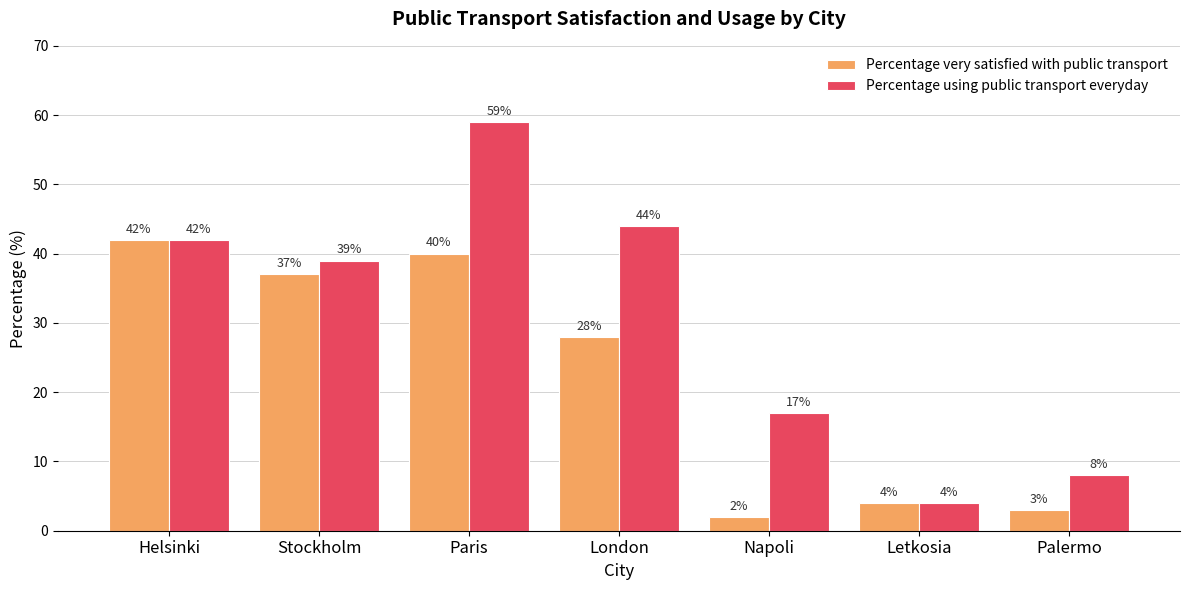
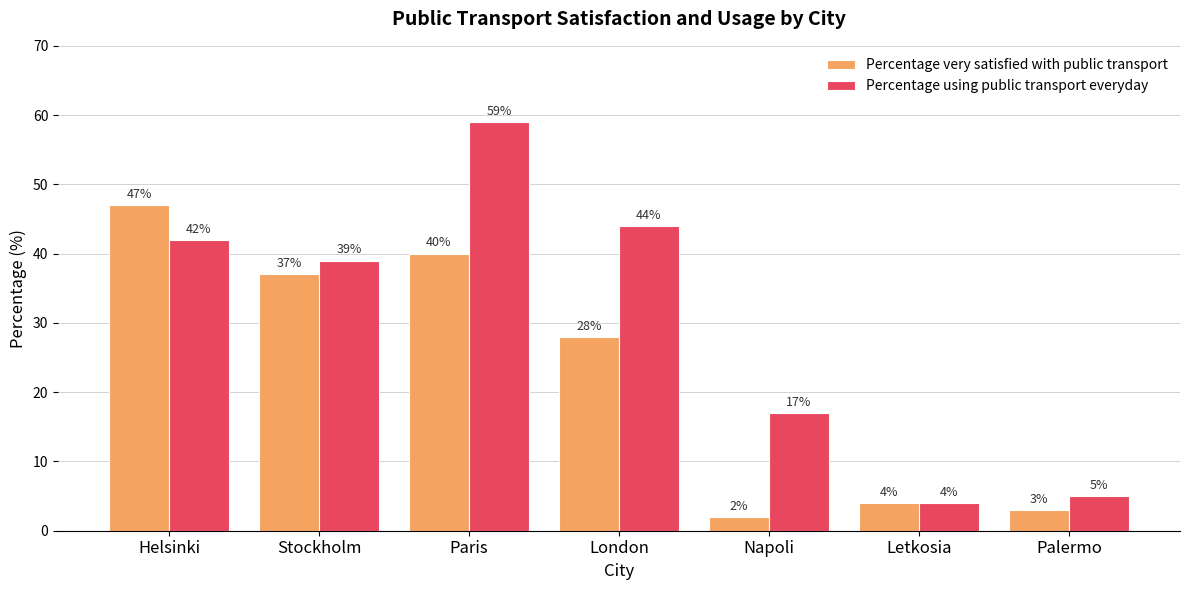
  {
    "Percentage very satisfied with public transport": {
-     "Helsinki": "42%",
+     "Helsinki": "47%",
      "Stockholm": "37%",
      "Paris": "40%",
      "London": "28%",
      "Napoli": "2%",
      "Letkosia": "4%",
      "Palermo": "3%"
    },
    "Percentage using public transport everyday": {
      "Helsinki": "42%",
      "Stockholm": "39%",
      "Paris": "59%",
      "London": "44%",
      "Napoli": "17%",
      "Letkosia": "4%",
-     "Palermo": "8%"
+     "Palermo": "5%"
    }
  }
